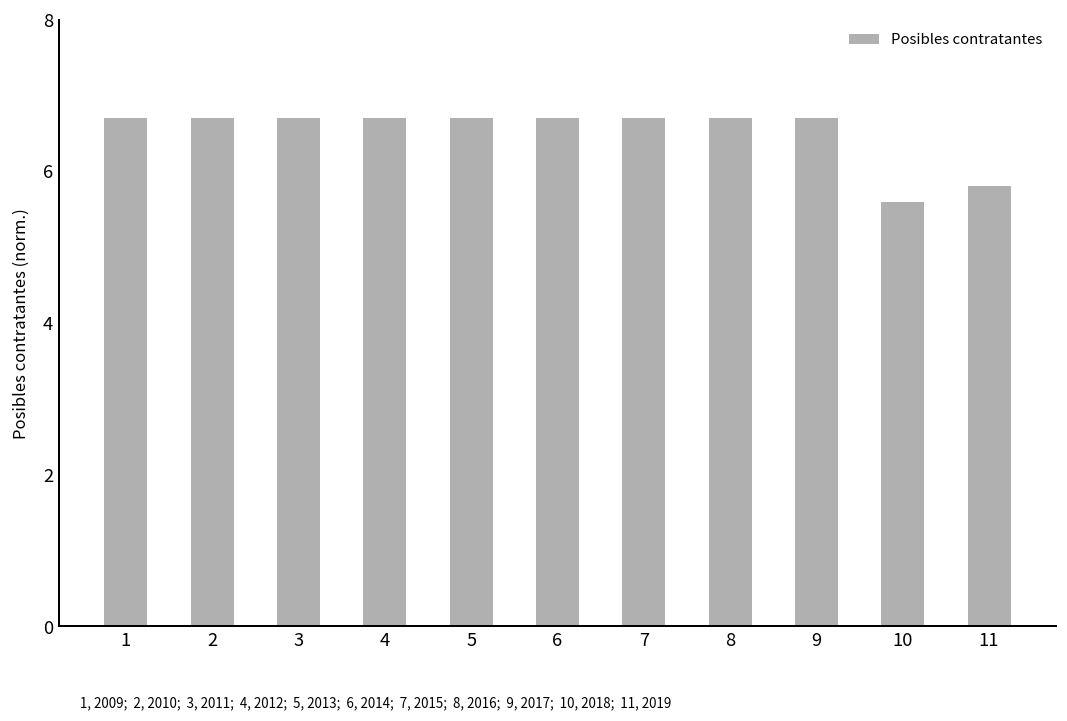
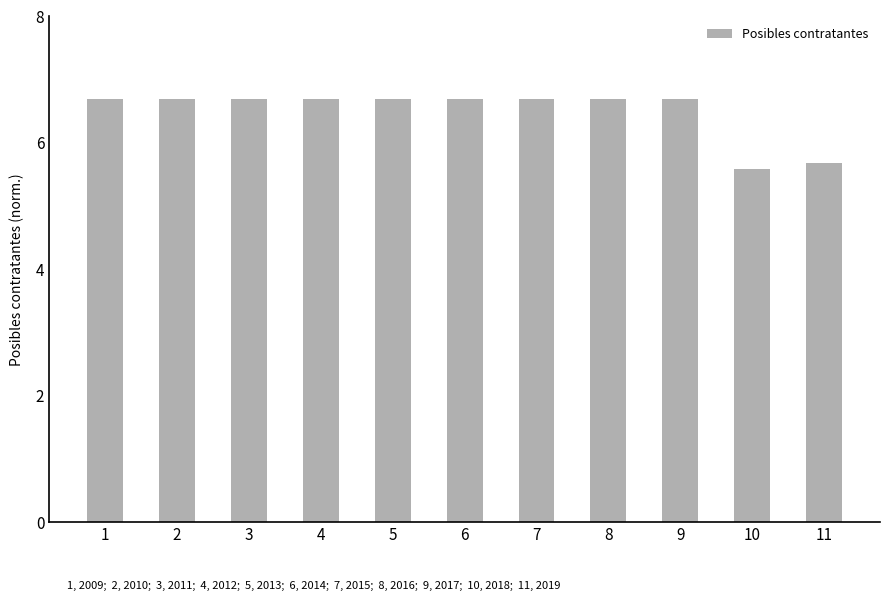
  {
    "1": 6.7,
    "2": 6.7,
    "3": 6.7,
    "4": 6.7,
    "5": 6.7,
    "6": 6.7,
    "7": 6.7,
    "8": 6.7,
    "9": 6.7,
    "10": 5.6,
-   "11": 5.8
+   "11": 5.7
  }
